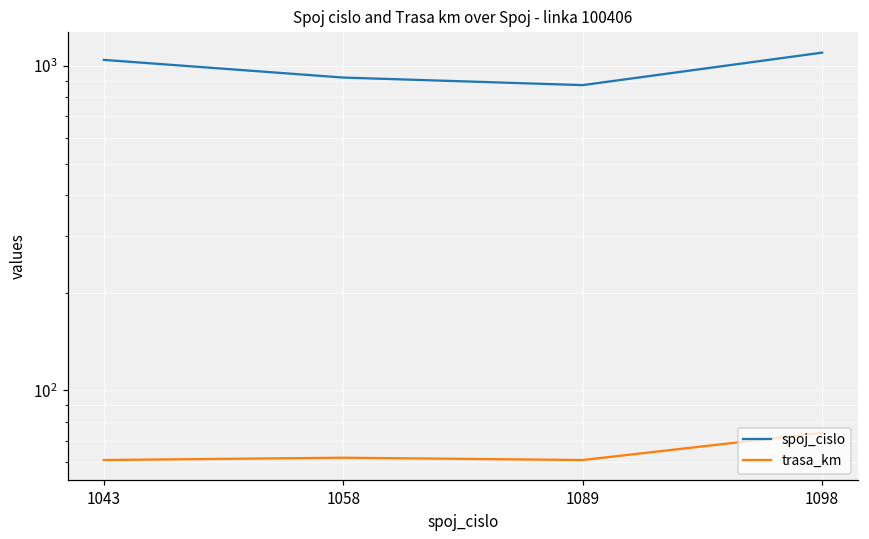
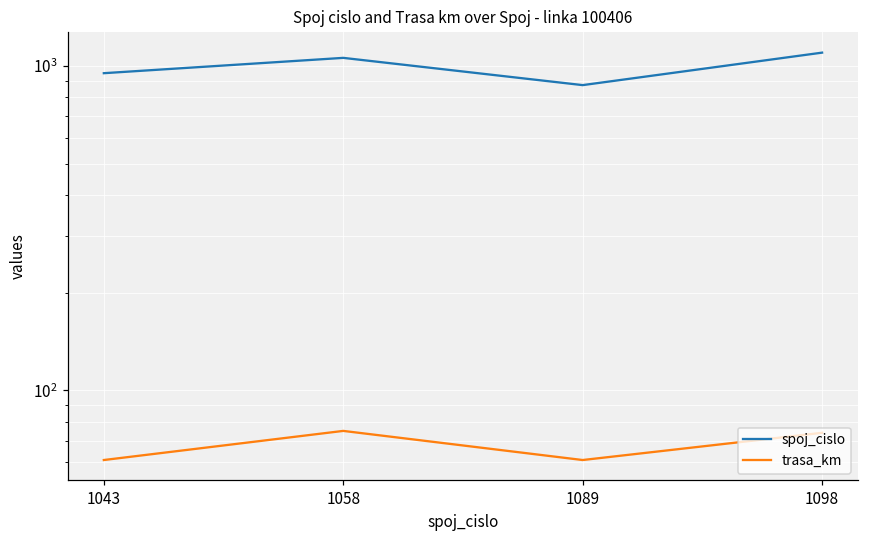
  {
    "spoj_cislo": {
-     "1043": 1040,
-     "1058": 920,
+     "1043": 950,
+     "1058": 1060,
      "1089": 870,
      "1098": 1100
    },
    "trasa_km": {
      "1043": 61,
-     "1058": 62,
+     "1058": 75,
      "1089": 61
    }
  }
